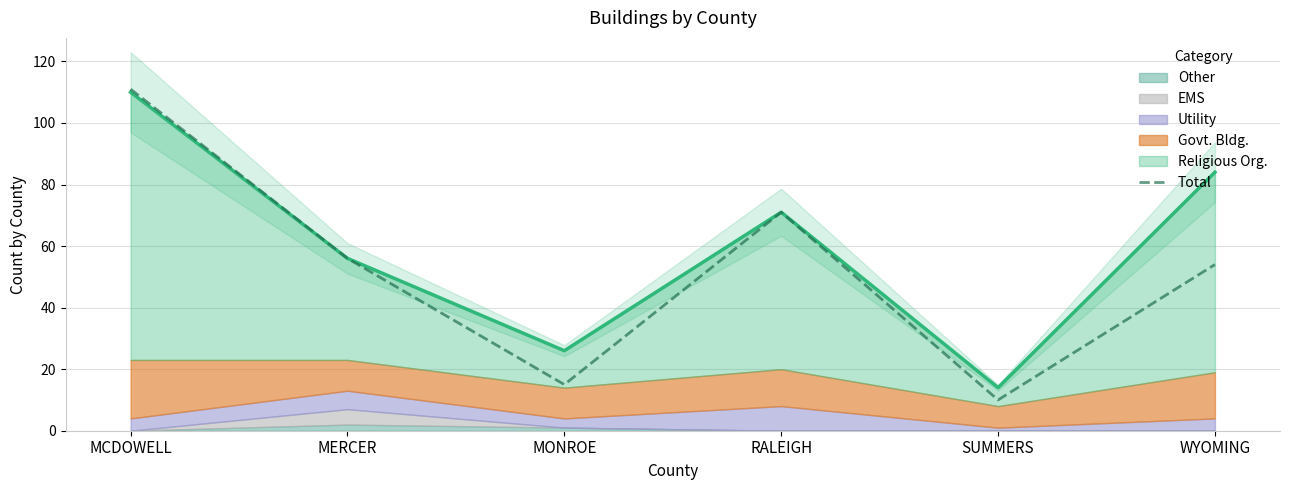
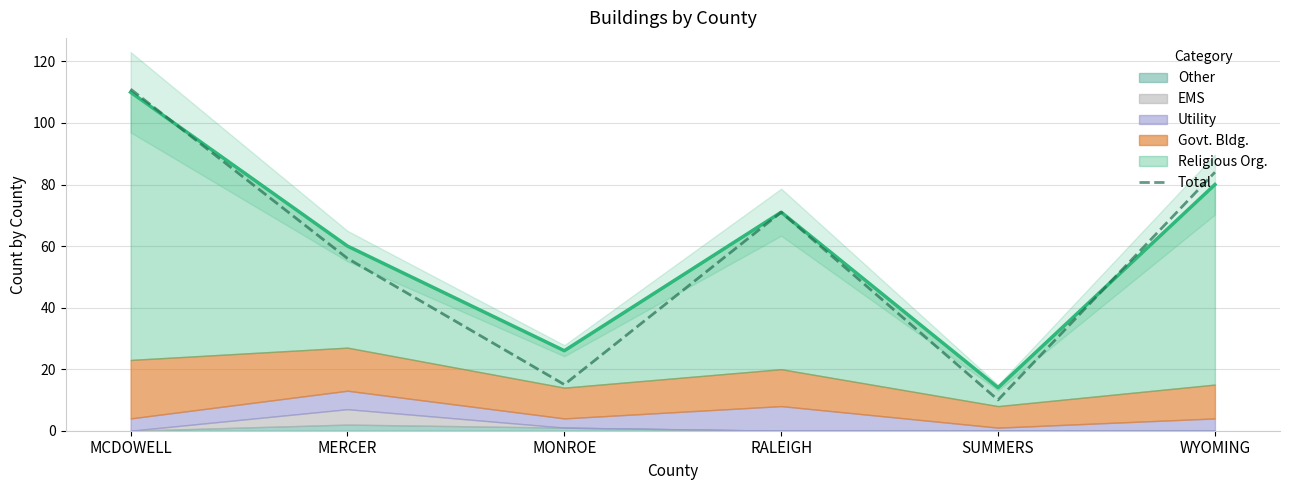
  {
    "Total": {
      "MCDOWELL": 111,
      "MONROE": 15,
      "SUMMERS": 10,
-     "WYOMING": 54
+     "WYOMING": 84
    },
    "Govt. Bldg.": {
      "MCDOWELL": 19,
-     "MERCER": 10,
+     "MERCER": 14,
      "MONROE": 10,
      "RALEIGH": 12,
      "SUMMERS": 7,
-     "WYOMING": 15
+     "WYOMING": 11
    }
  }
